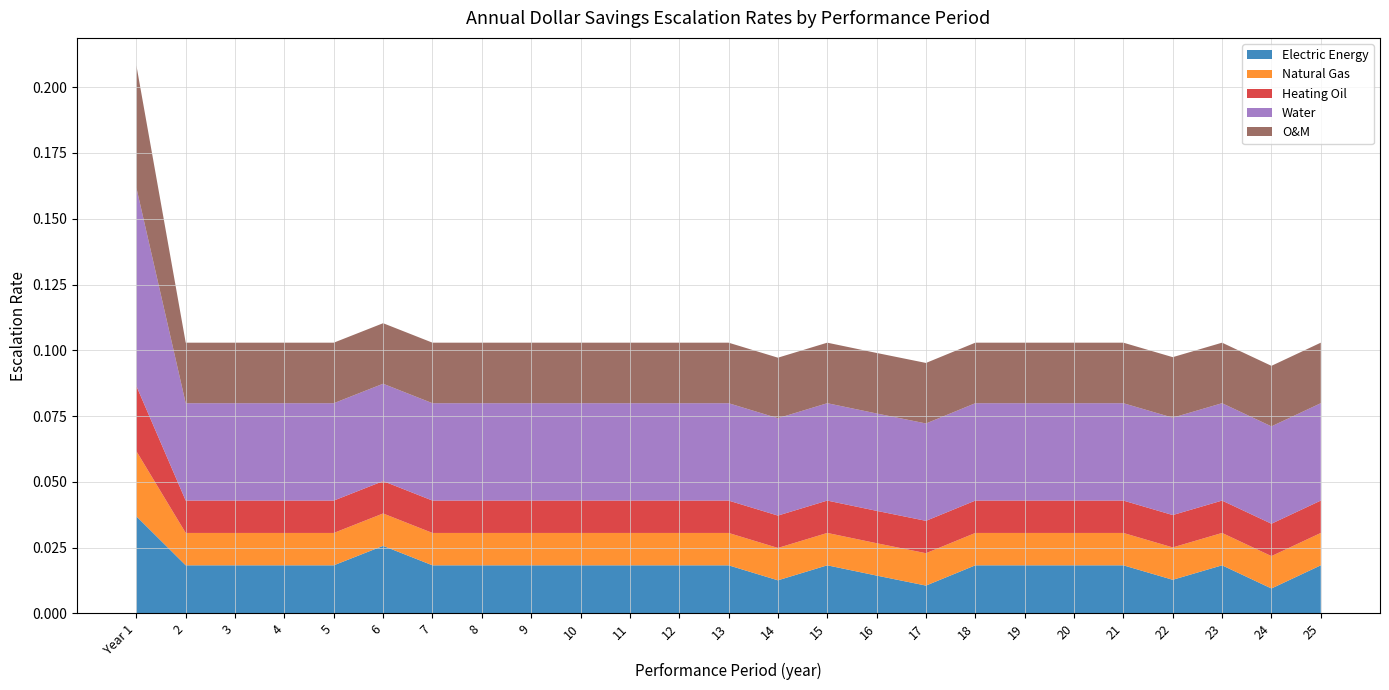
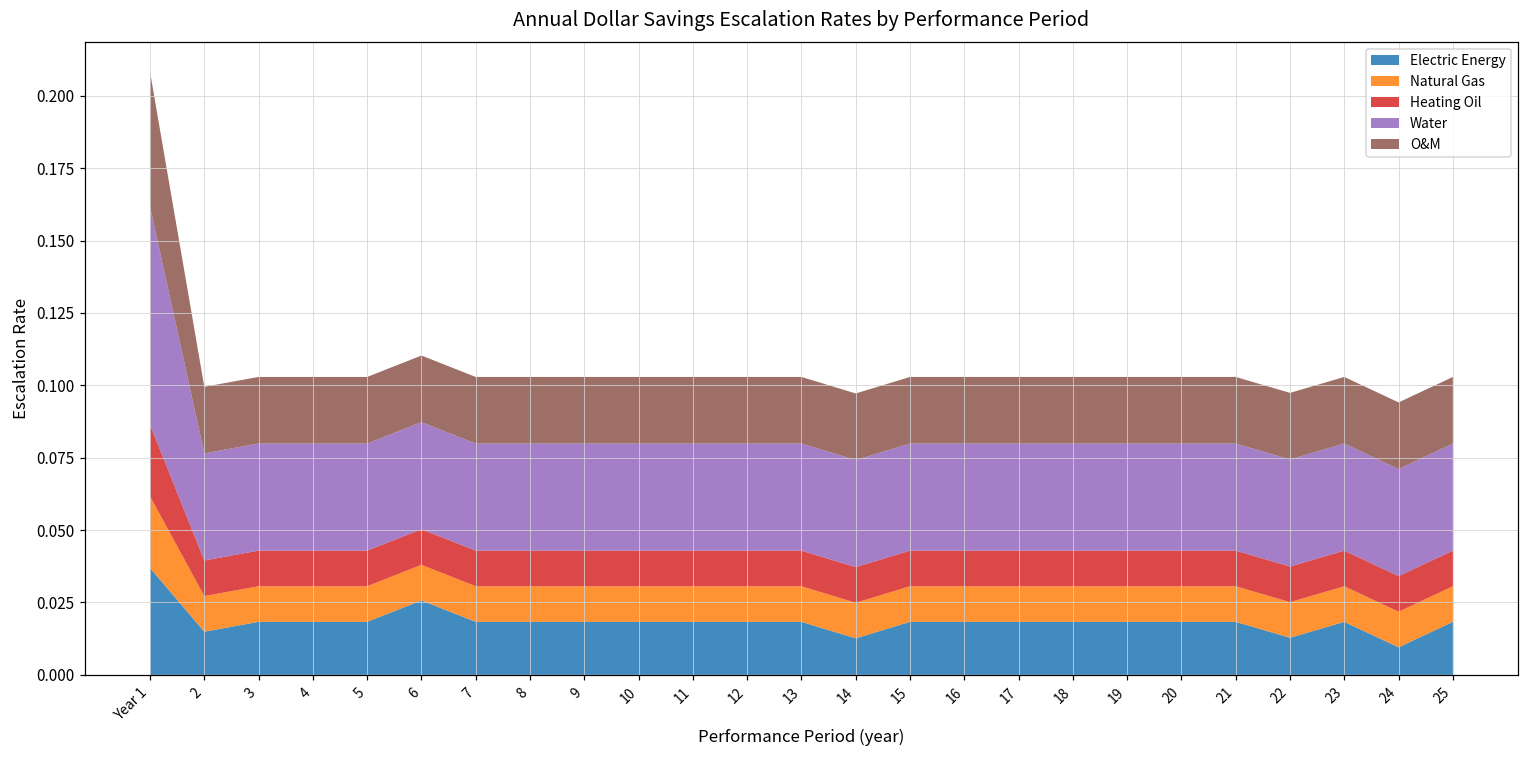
  {
    "Electric Energy": {
      "Year 1": 0.037,
-     "2": 0.018,
+     "2": 0.015,
      "3": 0.018,
      "4": 0.018,
      "5": 0.018,
      "6": 0.026,
      "7": 0.018,
      "8": 0.018,
      "9": 0.018,
      "10": 0.018,
      "11": 0.018,
      "12": 0.018,
      "13": 0.018,
      "14": 0.013,
      "15": 0.018,
-     "16": 0.014,
-     "17": 0.011,
+     "16": 0.018,
+     "17": 0.018,
      "18": 0.018,
      "19": 0.018,
      "20": 0.018,
      "21": 0.018,
      "22": 0.013,
      "23": 0.018,
      "24": 0.010,
      "25": 0.018
    },
    "Natural Gas": {
      "Year 1": 0.025,
      "2": 0.012,
      "3": 0.012,
      "4": 0.012,
      "5": 0.012,
      "6": 0.012,
      "7": 0.012,
      "8": 0.012,
      "9": 0.012,
      "10": 0.012,
      "11": 0.012,
      "12": 0.012,
      "13": 0.012,
      "14": 0.012,
      "15": 0.012,
      "16": 0.012,
      "17": 0.012,
      "18": 0.012,
      "19": 0.012,
      "20": 0.012,
      "21": 0.012,
      "22": 0.012,
      "23": 0.012,
      "24": 0.012,
      "25": 0.012
    },
    "Heating Oil": {
      "Year 1": 0.025,
      "2": 0.012,
      "3": 0.012,
      "4": 0.012,
      "5": 0.012,
      "6": 0.012,
      "7": 0.012,
      "8": 0.012,
      "9": 0.012,
      "10": 0.012,
      "11": 0.012,
      "12": 0.012,
      "13": 0.012,
      "14": 0.012,
      "15": 0.012,
      "16": 0.012,
      "17": 0.012,
      "18": 0.012,
      "19": 0.012,
      "20": 0.012,
      "21": 0.012,
      "22": 0.012,
      "23": 0.012,
      "24": 0.012,
      "25": 0.012
    },
    "Water": {
      "Year 1": 0.075,
      "2": 0.037,
      "3": 0.037,
      "4": 0.037,
      "5": 0.037,
      "6": 0.037,
      "7": 0.037,
      "8": 0.037,
      "9": 0.037,
      "10": 0.037,
      "11": 0.037,
      "12": 0.037,
      "13": 0.037,
      "14": 0.037,
      "15": 0.037,
      "16": 0.037,
      "17": 0.037,
      "18": 0.037,
      "19": 0.037,
      "20": 0.037,
      "21": 0.037,
      "22": 0.037,
      "23": 0.037,
      "24": 0.037,
      "25": 0.037
    },
    "O&M": {
      "Year 1": 0.046,
      "2": 0.023,
      "3": 0.023,
      "4": 0.023,
      "5": 0.023,
      "6": 0.023,
      "7": 0.023,
      "8": 0.023,
      "9": 0.023,
      "10": 0.023,
      "11": 0.023,
      "12": 0.023,
      "13": 0.023,
      "14": 0.023,
      "15": 0.023,
      "16": 0.023,
      "17": 0.023,
      "18": 0.023,
      "19": 0.023,
      "20": 0.023,
      "21": 0.023,
      "22": 0.023,
      "23": 0.023,
      "24": 0.023,
      "25": 0.023
    }
  }
